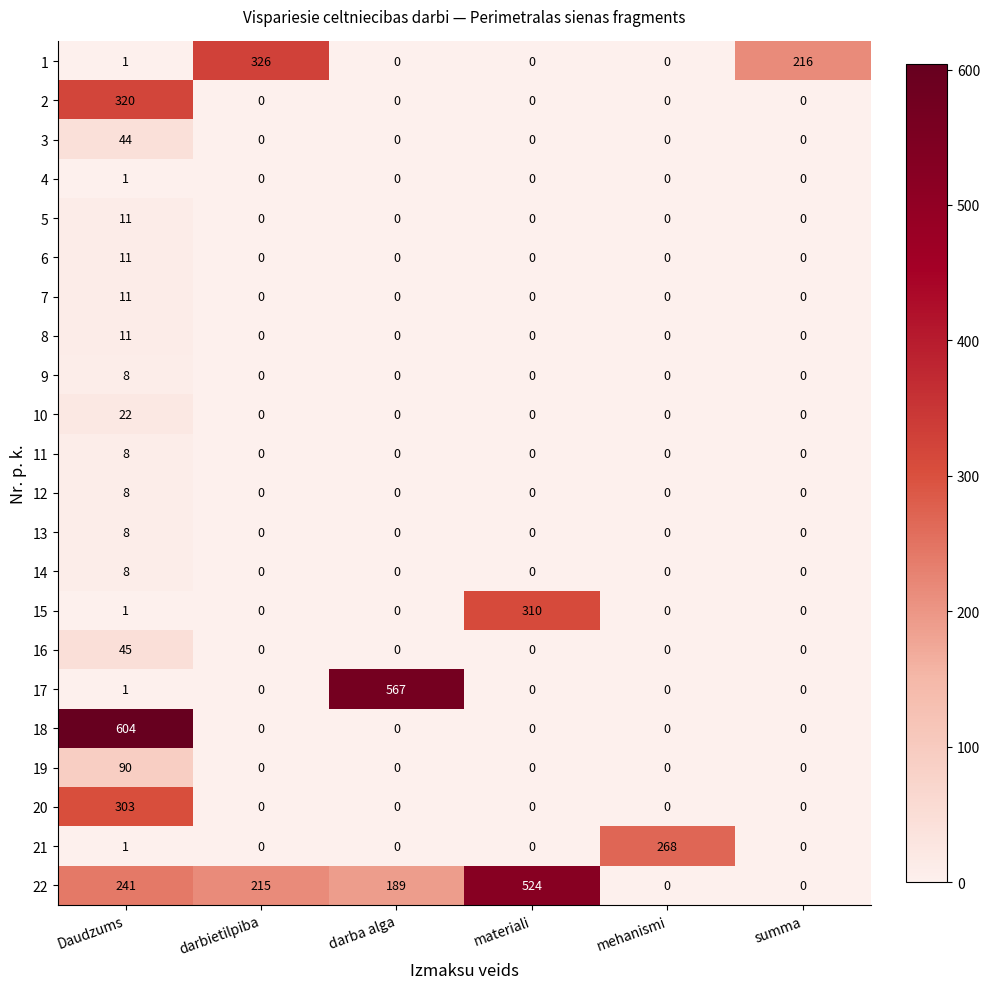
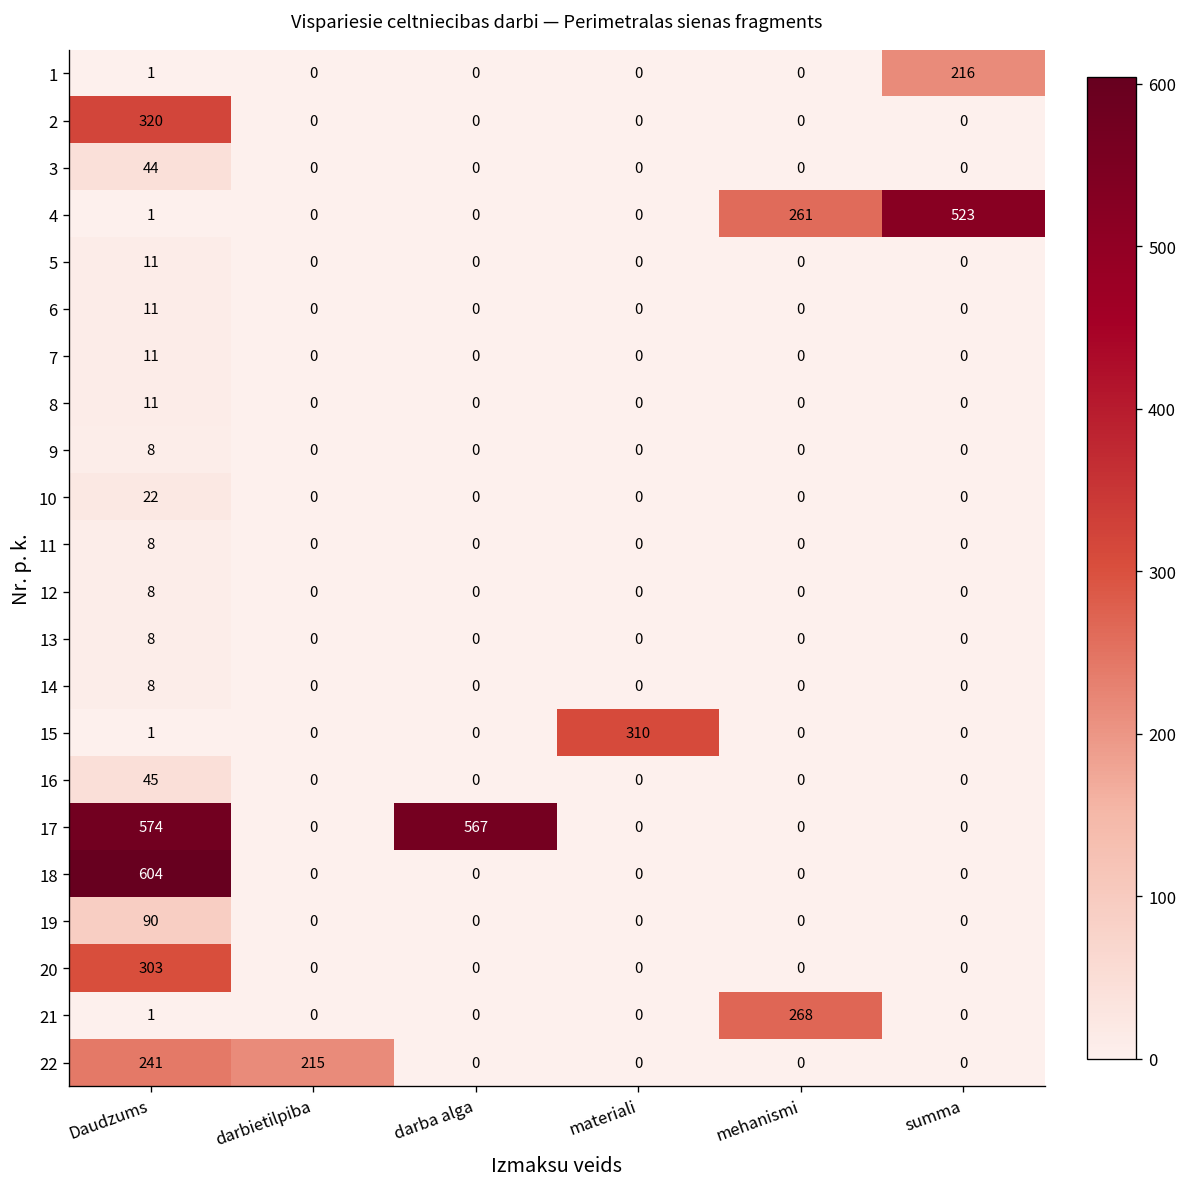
  {
    "1": {
      "Daudzums": 1,
-     "darbietilpiba": 326,
+     "darbietilpiba": 0,
      "darba alga": 0,
      "materiali": 0,
      "mehanismi": 0,
      "summa": 216
    },
    "2": {
      "Daudzums": 320,
      "darbietilpiba": 0,
      "darba alga": 0,
      "materiali": 0,
      "mehanismi": 0,
      "summa": 0
    },
    "3": {
      "Daudzums": 44,
      "darbietilpiba": 0,
      "darba alga": 0,
      "materiali": 0,
      "mehanismi": 0,
      "summa": 0
    },
    "4": {
      "Daudzums": 1,
      "darbietilpiba": 0,
      "darba alga": 0,
      "materiali": 0,
-     "mehanismi": 0,
-     "summa": 0
+     "mehanismi": 261,
+     "summa": 523
    },
    "5": {
      "Daudzums": 11,
      "darbietilpiba": 0,
      "darba alga": 0,
      "materiali": 0,
      "mehanismi": 0,
      "summa": 0
    },
    "6": {
      "Daudzums": 11,
      "darbietilpiba": 0,
      "darba alga": 0,
      "materiali": 0,
      "mehanismi": 0,
      "summa": 0
    },
    "7": {
      "Daudzums": 11,
      "darbietilpiba": 0,
      "darba alga": 0,
      "materiali": 0,
      "mehanismi": 0,
      "summa": 0
    },
    "8": {
      "Daudzums": 11,
      "darbietilpiba": 0,
      "darba alga": 0,
      "materiali": 0,
      "mehanismi": 0,
      "summa": 0
    },
    "9": {
      "Daudzums": 8,
      "darbietilpiba": 0,
      "darba alga": 0,
      "materiali": 0,
      "mehanismi": 0,
      "summa": 0
    },
    "10": {
      "Daudzums": 22,
      "darbietilpiba": 0,
      "darba alga": 0,
      "materiali": 0,
      "mehanismi": 0,
      "summa": 0
    },
    "11": {
      "Daudzums": 8,
      "darbietilpiba": 0,
      "darba alga": 0,
      "materiali": 0,
      "mehanismi": 0,
      "summa": 0
    },
    "12": {
      "Daudzums": 8,
      "darbietilpiba": 0,
      "darba alga": 0,
      "materiali": 0,
      "mehanismi": 0,
      "summa": 0
    },
    "13": {
      "Daudzums": 8,
      "darbietilpiba": 0,
      "darba alga": 0,
      "materiali": 0,
      "mehanismi": 0,
      "summa": 0
    },
    "14": {
      "Daudzums": 8,
      "darbietilpiba": 0,
      "darba alga": 0,
      "materiali": 0,
      "mehanismi": 0,
      "summa": 0
    },
    "15": {
      "Daudzums": 1,
      "darbietilpiba": 0,
      "darba alga": 0,
      "materiali": 310,
      "mehanismi": 0,
      "summa": 0
    },
    "16": {
      "Daudzums": 45,
      "darbietilpiba": 0,
      "darba alga": 0,
      "materiali": 0,
      "mehanismi": 0,
      "summa": 0
    },
    "17": {
-     "Daudzums": 1,
+     "Daudzums": 574,
      "darbietilpiba": 0,
      "darba alga": 567,
      "materiali": 0,
      "mehanismi": 0,
      "summa": 0
    },
    "18": {
      "Daudzums": 604,
      "darbietilpiba": 0,
      "darba alga": 0,
      "materiali": 0,
      "mehanismi": 0,
      "summa": 0
    },
    "19": {
      "Daudzums": 90,
      "darbietilpiba": 0,
      "darba alga": 0,
      "materiali": 0,
      "mehanismi": 0,
      "summa": 0
    },
    "20": {
      "Daudzums": 303,
      "darbietilpiba": 0,
      "darba alga": 0,
      "materiali": 0,
      "mehanismi": 0,
      "summa": 0
    },
    "21": {
      "Daudzums": 1,
      "darbietilpiba": 0,
      "darba alga": 0,
      "materiali": 0,
      "mehanismi": 268,
      "summa": 0
    },
    "22": {
      "Daudzums": 241,
      "darbietilpiba": 215,
-     "darba alga": 189,
-     "materiali": 524,
+     "darba alga": 0,
+     "materiali": 0,
      "mehanismi": 0,
      "summa": 0
    }
  }
